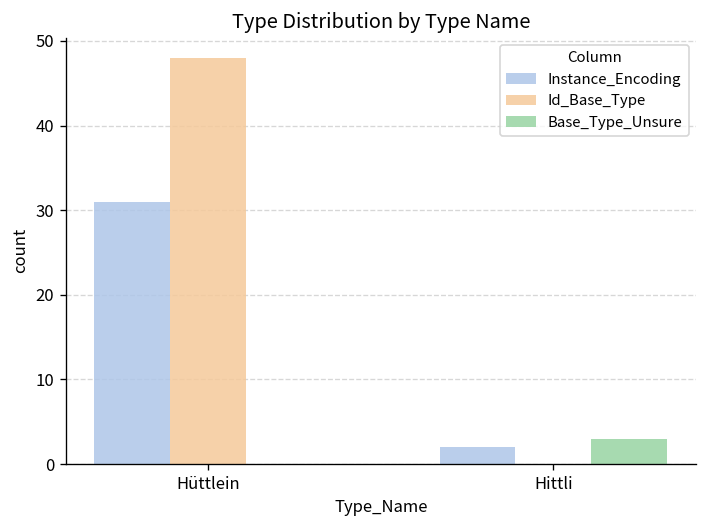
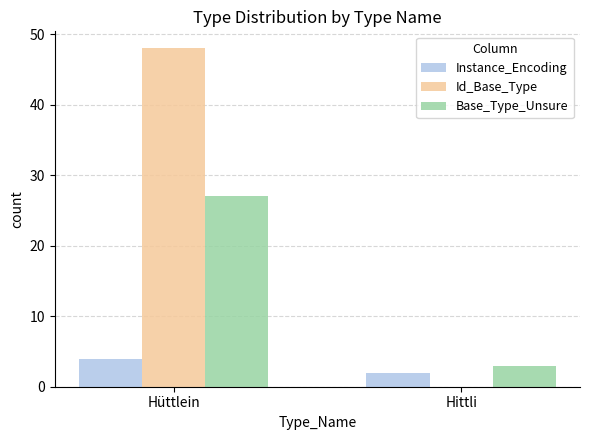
  {
    "Instance_Encoding": {
-     "Hüttlein": 31,
+     "Hüttlein": 4,
      "Hittli": 2
    },
    "Id_Base_Type": {
      "Hüttlein": 48,
      "Hittli": 0
    },
    "Base_Type_Unsure": {
-     "Hüttlein": 0,
+     "Hüttlein": 27,
      "Hittli": 3
    }
  }
